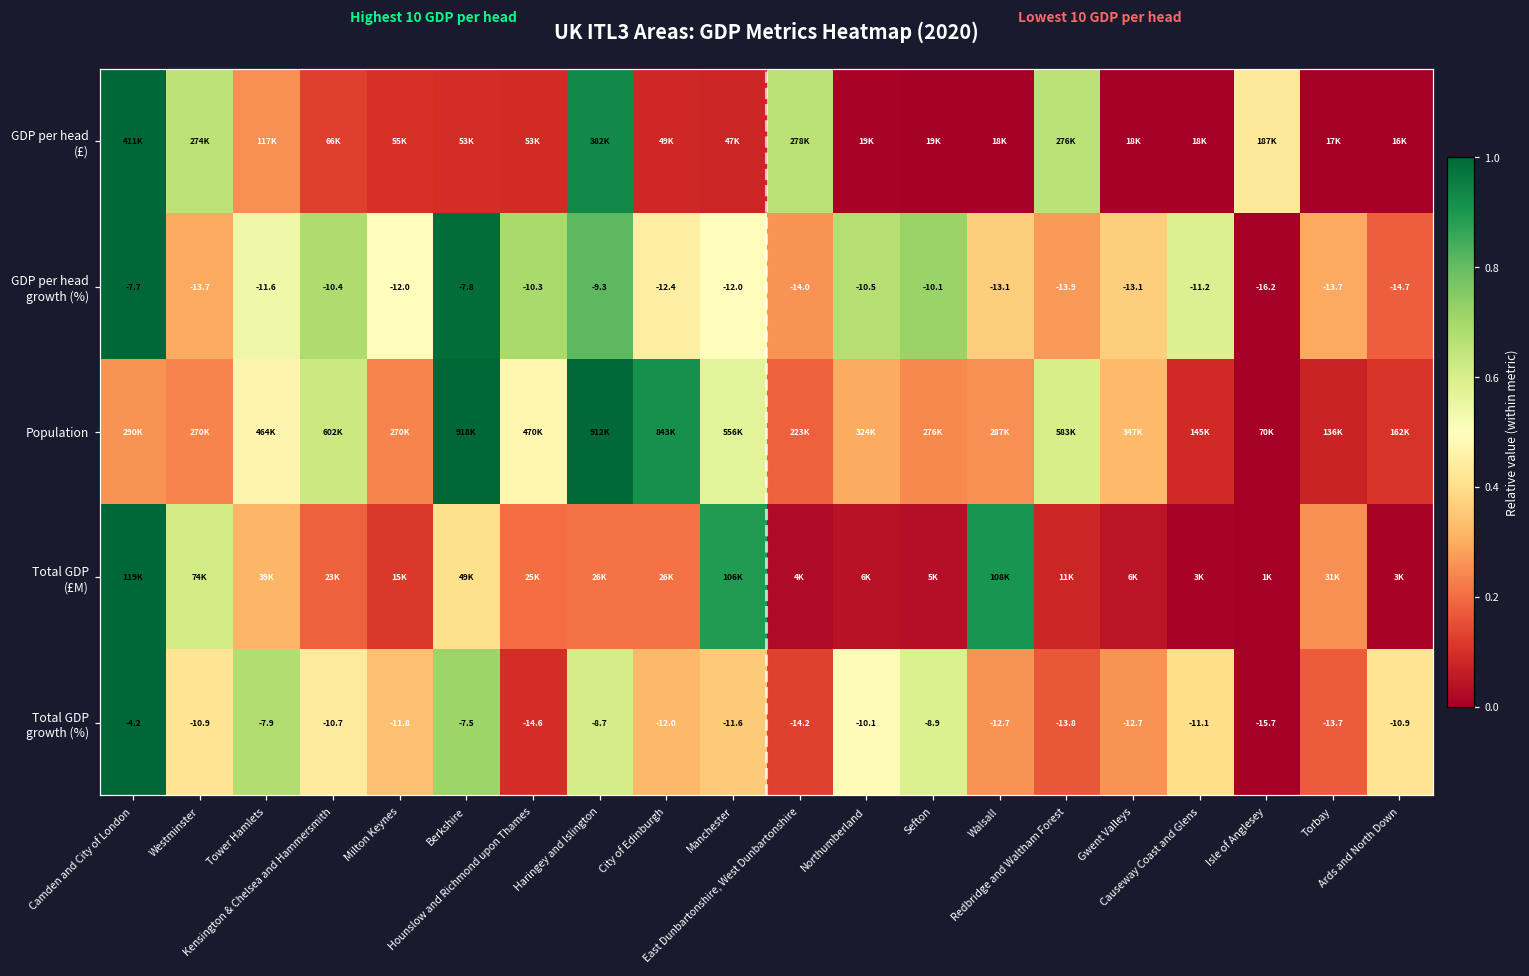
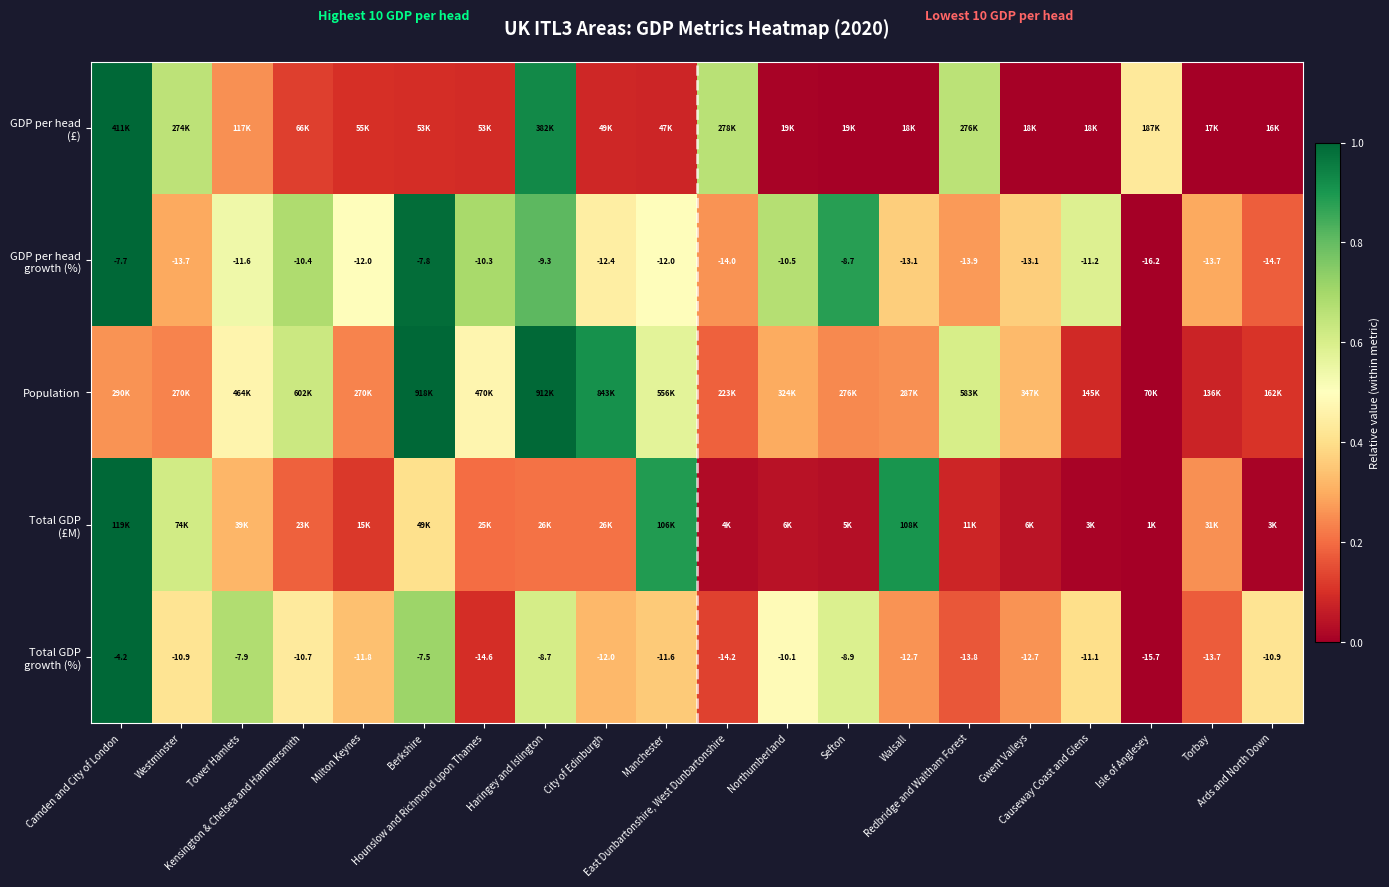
  {
    "GDP per head (£)": {
      "Camden and City of London": "411K",
      "Westminster": "274K",
      "Tower Hamlets": "117K",
      "Kensington & Chelsea and Hammersmith": "66K",
      "Milton Keynes": "55K",
      "Berkshire": "53K",
      "Hounslow and Richmond upon Thames": "53K",
      "Haringey and Islington": "382K",
      "City of Edinburgh": "49K",
      "Manchester": "47K",
      "East Dunbartonshire, West Dunbartonshire": "278K",
      "Northumberland": "19K",
      "Sefton": "19K",
      "Walsall": "18K",
      "Redbridge and Waltham Forest": "276K",
      "Gwent Valleys": "18K",
      "Causeway Coast and Glens": "18K",
      "Isle of Anglesey": "187K",
      "Torbay": "17K",
      "Ards and North Down": "16K"
    },
    "GDP per head growth (%)": {
      "Camden and City of London": "-7.7",
      "Westminster": "-13.7",
      "Tower Hamlets": "-11.6",
      "Kensington & Chelsea and Hammersmith": "-10.4",
      "Milton Keynes": "-12.0",
      "Berkshire": "-7.8",
      "Hounslow and Richmond upon Thames": "-10.3",
      "Haringey and Islington": "-9.3",
      "City of Edinburgh": "-12.4",
      "Manchester": "-12.0",
      "East Dunbartonshire, West Dunbartonshire": "-14.0",
      "Northumberland": "-10.5",
-     "Sefton": "-10.1",
+     "Sefton": "-8.7",
      "Walsall": "-13.1",
      "Redbridge and Waltham Forest": "-13.9",
      "Gwent Valleys": "-13.1",
      "Causeway Coast and Glens": "-11.2",
      "Isle of Anglesey": "-16.2",
      "Torbay": "-13.7",
      "Ards and North Down": "-14.7"
    },
    "Population": {
      "Camden and City of London": "290K",
      "Westminster": "270K",
      "Tower Hamlets": "464K",
      "Kensington & Chelsea and Hammersmith": "602K",
      "Milton Keynes": "270K",
      "Berkshire": "918K",
      "Hounslow and Richmond upon Thames": "470K",
      "Haringey and Islington": "912K",
      "City of Edinburgh": "843K",
      "Manchester": "556K",
      "East Dunbartonshire, West Dunbartonshire": "223K",
      "Northumberland": "324K",
      "Sefton": "276K",
      "Walsall": "287K",
      "Redbridge and Waltham Forest": "583K",
      "Gwent Valleys": "347K",
      "Causeway Coast and Glens": "145K",
      "Isle of Anglesey": "70K",
      "Torbay": "136K",
      "Ards and North Down": "162K"
    },
    "Total GDP (£M)": {
      "Camden and City of London": "119K",
      "Westminster": "74K",
      "Tower Hamlets": "39K",
      "Kensington & Chelsea and Hammersmith": "23K",
      "Milton Keynes": "15K",
      "Berkshire": "49K",
      "Hounslow and Richmond upon Thames": "25K",
      "Haringey and Islington": "26K",
      "City of Edinburgh": "26K",
      "Manchester": "106K",
      "East Dunbartonshire, West Dunbartonshire": "4K",
      "Northumberland": "6K",
      "Sefton": "5K",
      "Walsall": "108K",
      "Redbridge and Waltham Forest": "11K",
      "Gwent Valleys": "6K",
      "Causeway Coast and Glens": "3K",
      "Isle of Anglesey": "1K",
      "Torbay": "31K",
      "Ards and North Down": "3K"
    },
    "Total GDP growth (%)": {
      "Camden and City of London": "-4.2",
      "Westminster": "-10.9",
      "Tower Hamlets": "-7.9",
      "Kensington & Chelsea and Hammersmith": "-10.7",
      "Milton Keynes": "-11.8",
      "Berkshire": "-7.5",
      "Hounslow and Richmond upon Thames": "-14.6",
      "Haringey and Islington": "-8.7",
      "City of Edinburgh": "-12.0",
      "Manchester": "-11.6",
      "East Dunbartonshire, West Dunbartonshire": "-14.2",
      "Northumberland": "-10.1",
      "Sefton": "-8.9",
      "Walsall": "-12.7",
      "Redbridge and Waltham Forest": "-13.8",
      "Gwent Valleys": "-12.7",
      "Causeway Coast and Glens": "-11.1",
      "Isle of Anglesey": "-15.7",
      "Torbay": "-13.7",
      "Ards and North Down": "-10.9"
    }
  }
